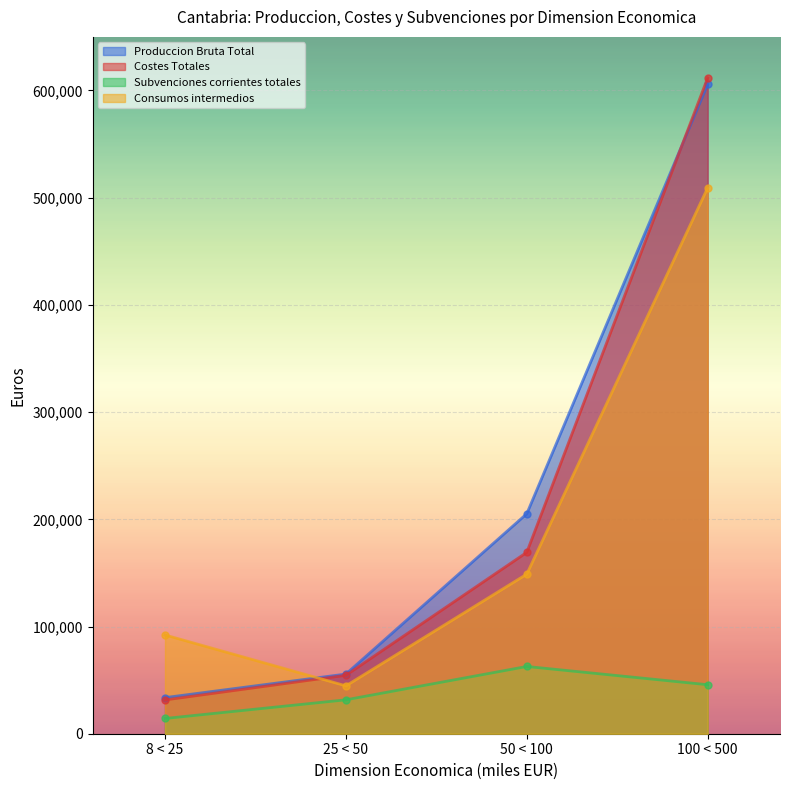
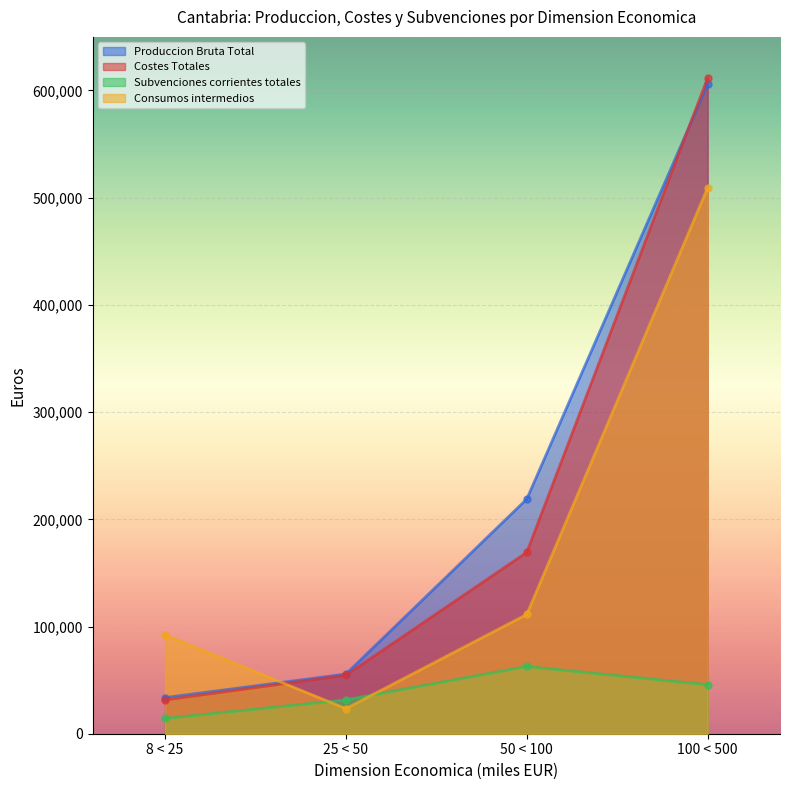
  {
    "Produccion Bruta Total": {
-     "50 < 100": "205,000",
+     "50 < 100": "219,000",
      "100 < 500": "606,000"
    },
    "Costes Totales": {
      "50 < 100": "169,000",
      "100 < 500": "612,000"
    },
    "Subvenciones corrientes totales": {
      "8 < 25": "14,000",
      "25 < 50": "32,000",
      "50 < 100": "63,000",
      "100 < 500": "46,000"
    },
    "Consumos intermedios": {
      "8 < 25": "92,000",
-     "25 < 50": "45,000",
-     "50 < 100": "149,000",
+     "25 < 50": "23,000",
+     "50 < 100": "111,000",
      "100 < 500": "509,000"
    }
  }
